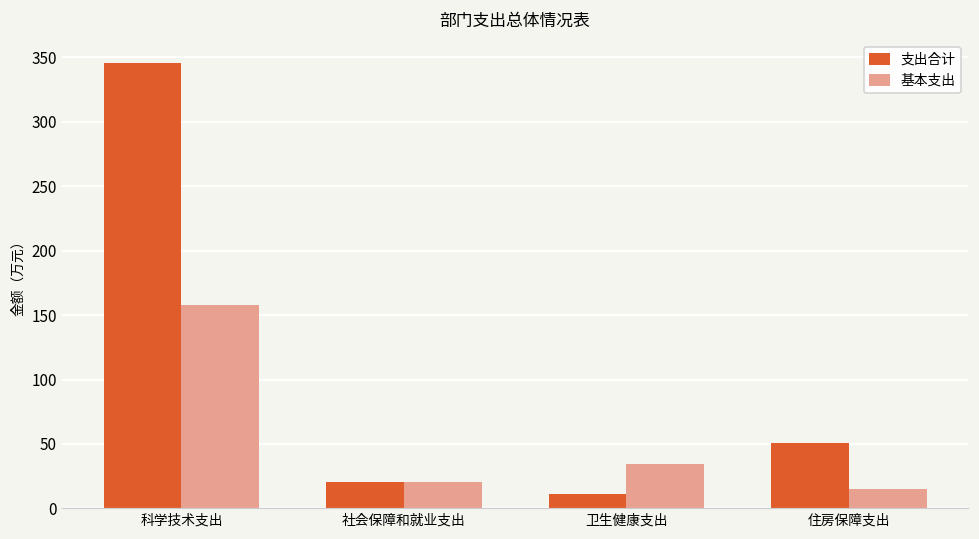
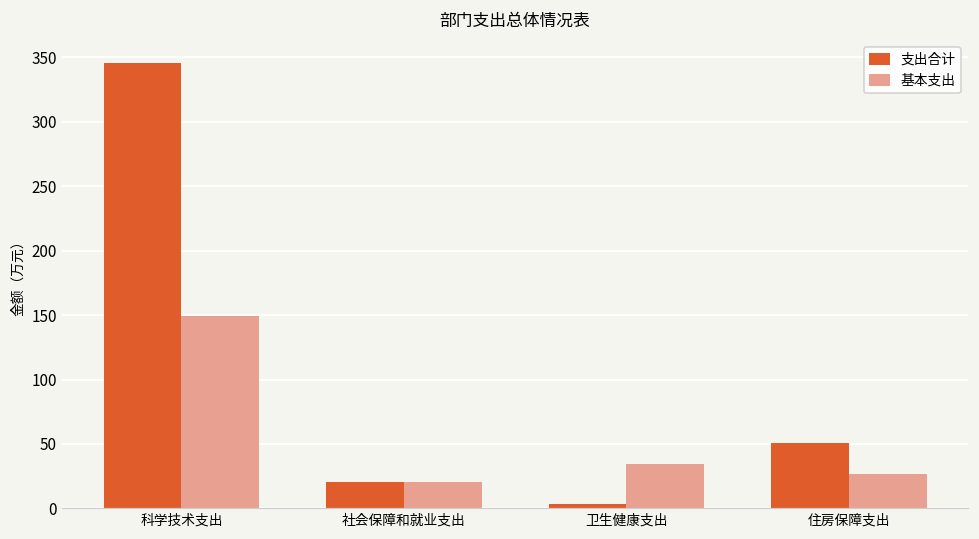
  {
    "支出合计": {
      "科学技术支出": 346,
      "社会保障和就业支出": 21,
-     "卫生健康支出": 11,
+     "卫生健康支出": 4,
      "住房保障支出": 51
    },
    "基本支出": {
-     "科学技术支出": 158,
+     "科学技术支出": 149,
      "社会保障和就业支出": 21,
      "卫生健康支出": 35,
-     "住房保障支出": 15
+     "住房保障支出": 27
    }
  }
